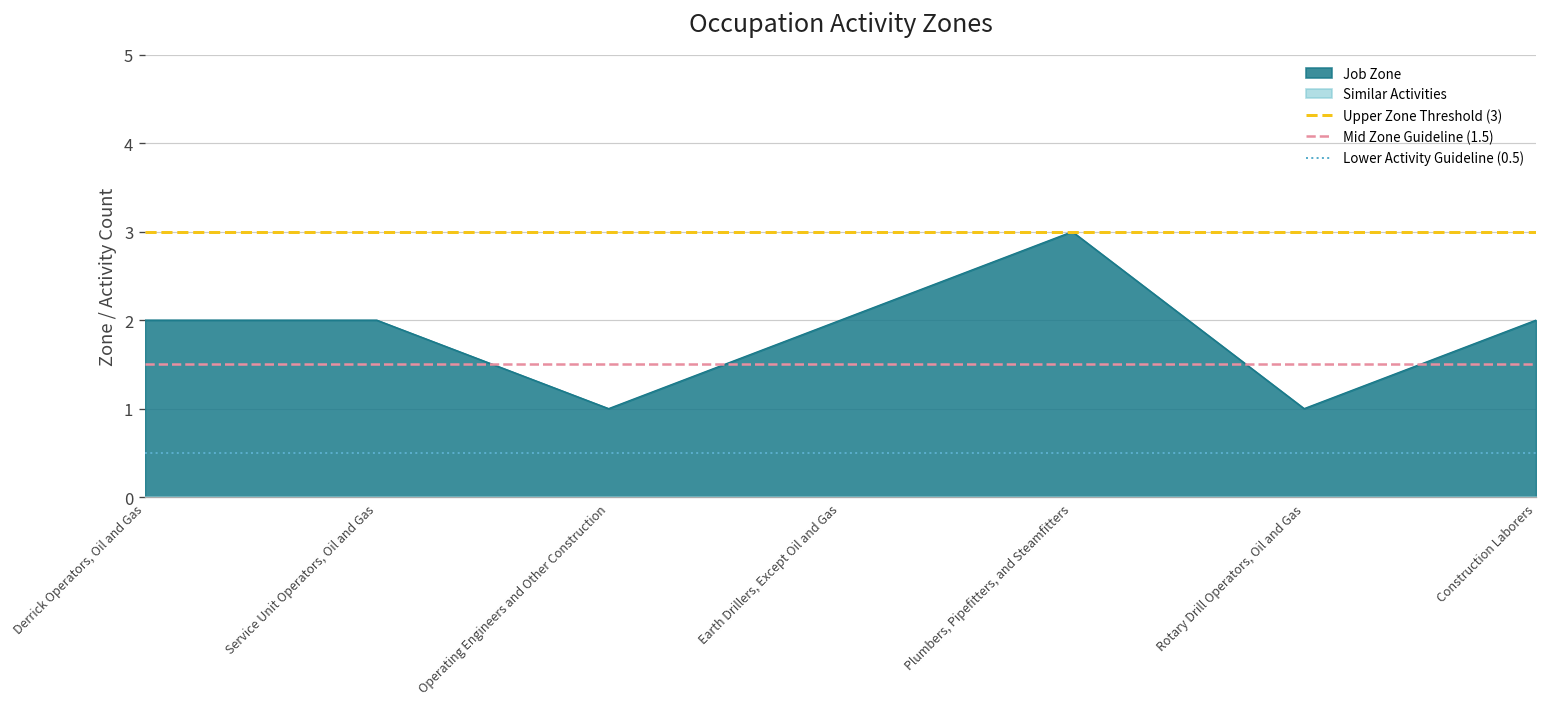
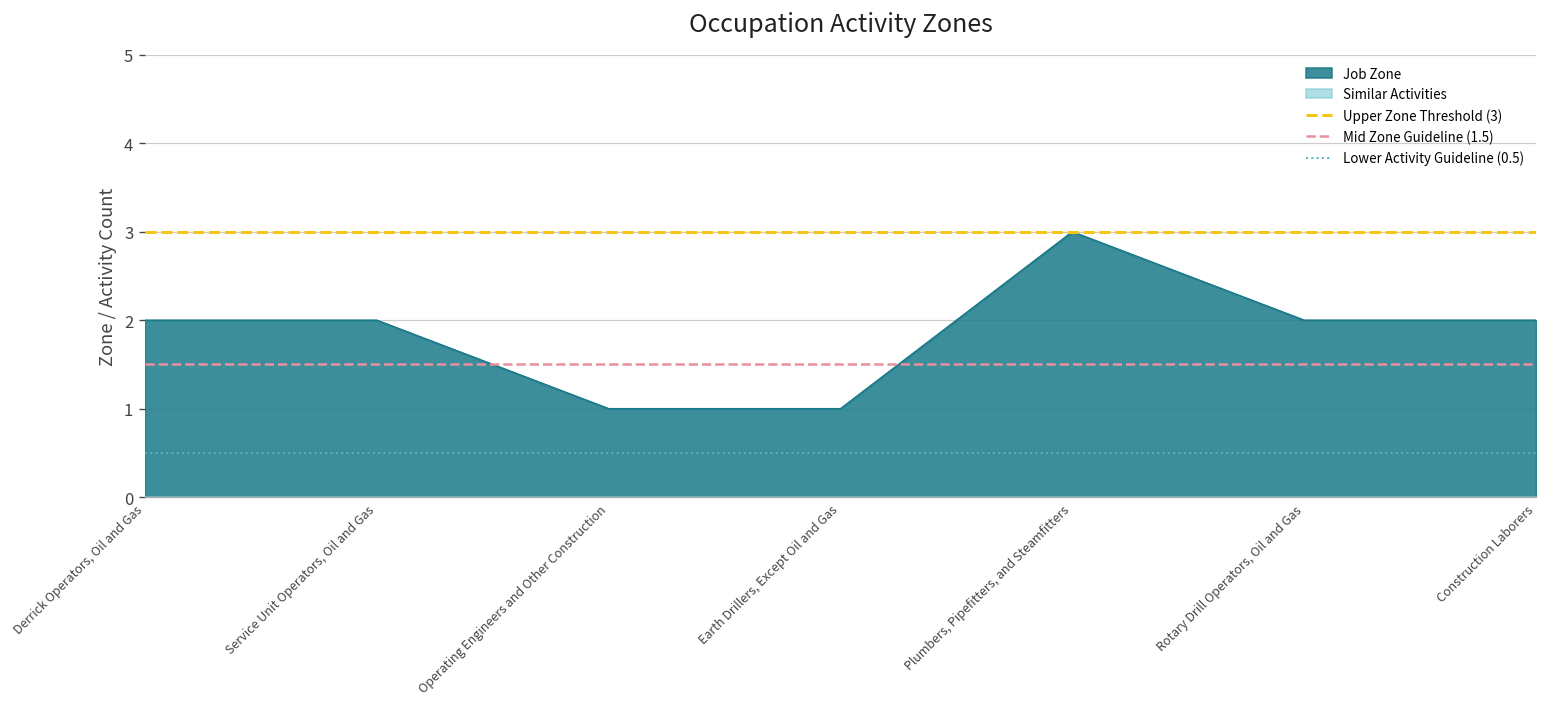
  {
    "Job Zone": {
      "Derrick Operators, Oil and Gas": 2,
      "Service Unit Operators, Oil and Gas": 2,
      "Operating Engineers and Other Construction": 1,
-     "Earth Drillers, Except Oil and Gas": 2,
+     "Earth Drillers, Except Oil and Gas": 1,
      "Plumbers, Pipefitters, and Steamfitters": 3,
-     "Rotary Drill Operators, Oil and Gas": 1,
+     "Rotary Drill Operators, Oil and Gas": 2,
      "Construction Laborers": 2
    },
    "Similar Activities": {
      "Derrick Operators, Oil and Gas": 0,
      "Service Unit Operators, Oil and Gas": 0,
      "Operating Engineers and Other Construction": 0,
      "Earth Drillers, Except Oil and Gas": 0,
      "Plumbers, Pipefitters, and Steamfitters": 0,
      "Rotary Drill Operators, Oil and Gas": 0,
      "Construction Laborers": 0
    }
  }
